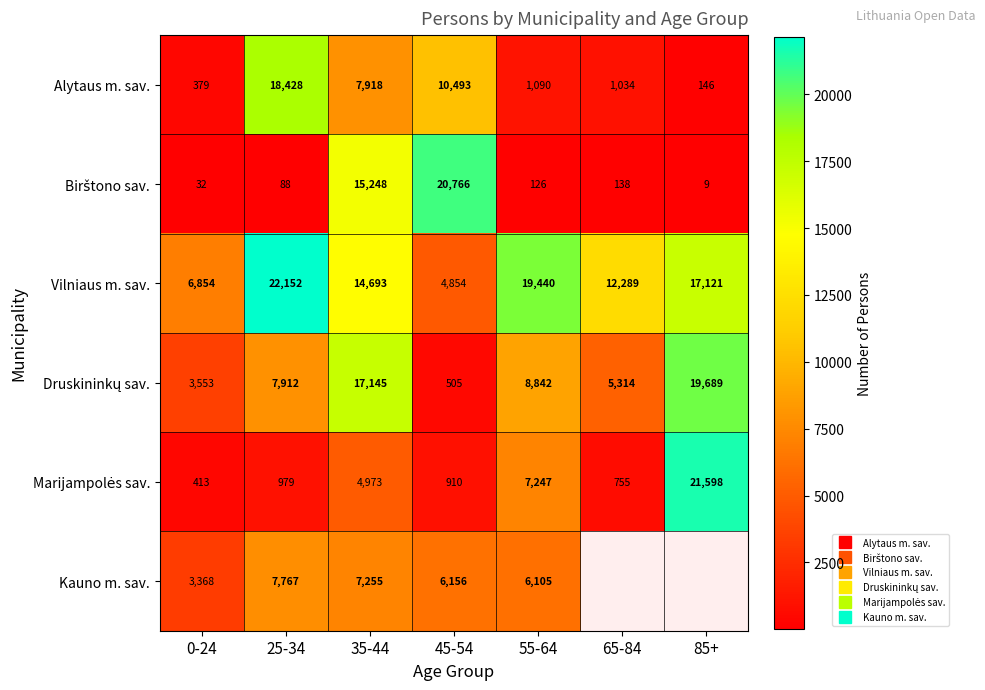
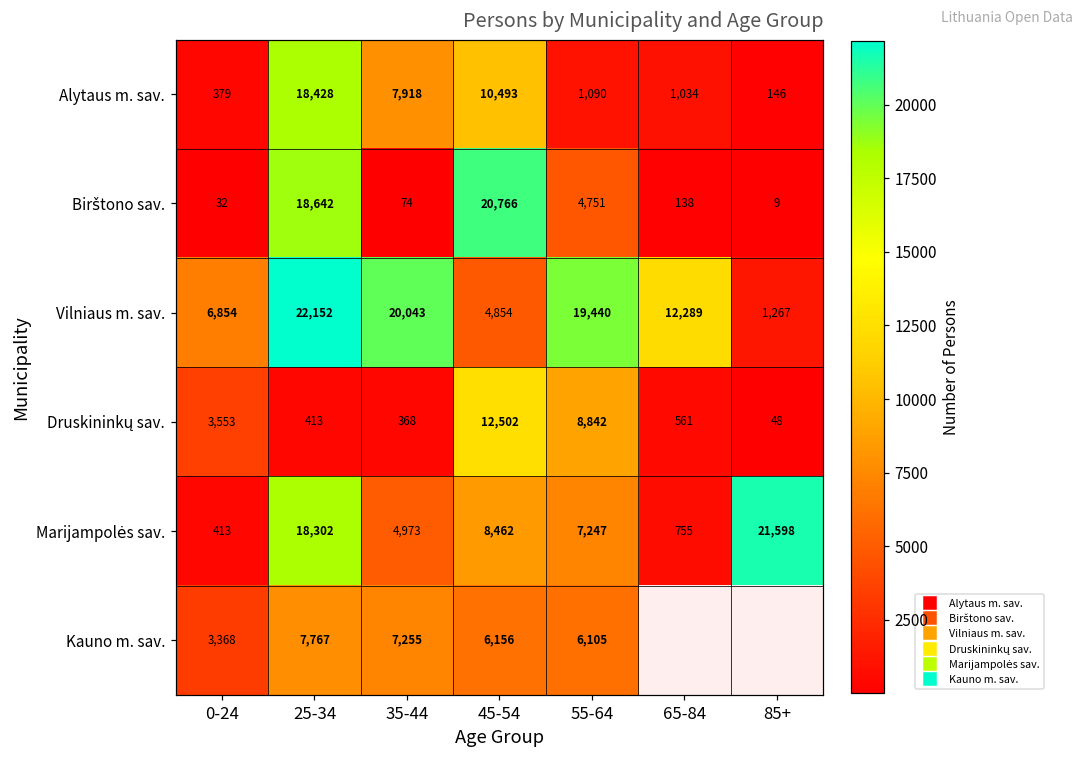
  {
    "Alytaus m. sav.": {
      "0-24": "379",
      "25-34": "18,428",
      "35-44": "7,918",
      "45-54": "10,493",
      "55-64": "1,090",
      "65-84": "1,034",
      "85+": "146"
    },
    "Birštono sav.": {
      "0-24": "32",
-     "25-34": "88",
-     "35-44": "15,248",
+     "25-34": "18,642",
+     "35-44": "74",
      "45-54": "20,766",
-     "55-64": "126",
+     "55-64": "4,751",
      "65-84": "138",
      "85+": "9"
    },
    "Vilniaus m. sav.": {
      "0-24": "6,854",
      "25-34": "22,152",
-     "35-44": "14,693",
+     "35-44": "20,043",
      "45-54": "4,854",
      "55-64": "19,440",
      "65-84": "12,289",
-     "85+": "17,121"
+     "85+": "1,267"
    },
    "Druskininkų sav.": {
      "0-24": "3,553",
-     "25-34": "7,912",
-     "35-44": "17,145",
-     "45-54": "505",
+     "25-34": "413",
+     "35-44": "368",
+     "45-54": "12,502",
      "55-64": "8,842",
-     "65-84": "5,314",
-     "85+": "19,689"
+     "65-84": "561",
+     "85+": "48"
    },
    "Marijampolės sav.": {
      "0-24": "413",
-     "25-34": "979",
+     "25-34": "18,302",
      "35-44": "4,973",
-     "45-54": "910",
+     "45-54": "8,462",
      "55-64": "7,247",
      "65-84": "755",
      "85+": "21,598"
    },
    "Kauno m. sav.": {
      "0-24": "3,368",
      "25-34": "7,767",
      "35-44": "7,255",
      "45-54": "6,156",
      "55-64": "6,105"
    }
  }
